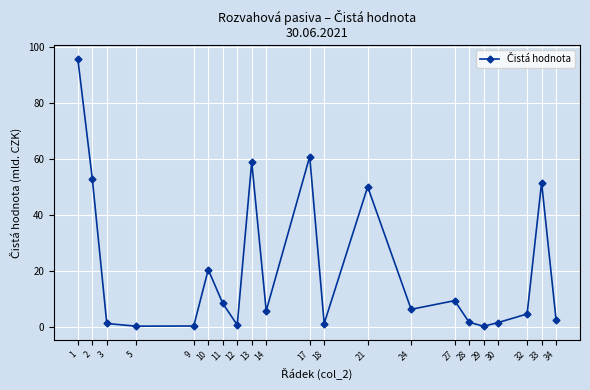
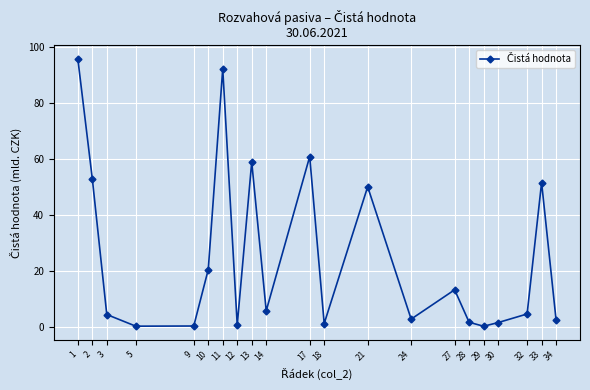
  {
    "1": 96,
    "2": 53,
-   "3": 1,
+   "3": 4,
    "5": 0,
    "9": 0,
    "10": 20,
-   "11": 8,
+   "11": 92,
    "12": 1,
    "13": 59,
    "14": 6,
    "17": 61,
    "18": 1,
    "21": 50,
-   "24": 6,
-   "27": 9,
+   "24": 3,
+   "27": 13,
    "28": 2,
    "29": 0,
    "30": 1,
    "32": 4,
    "33": 52,
    "34": 2
  }
